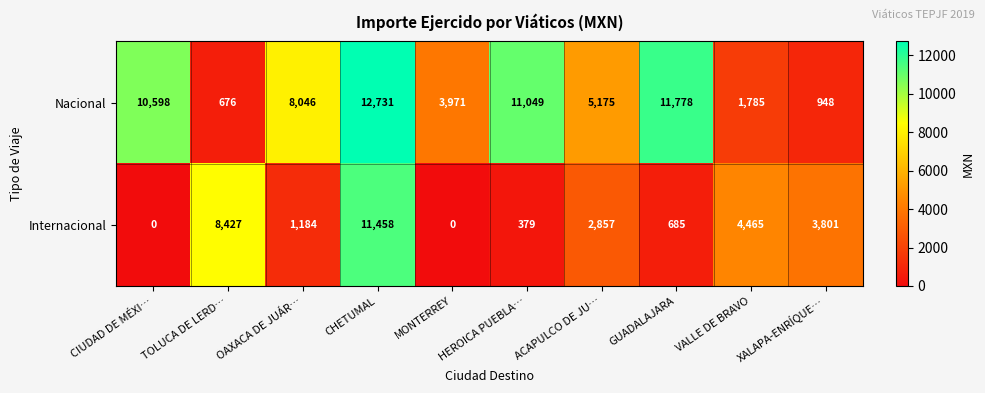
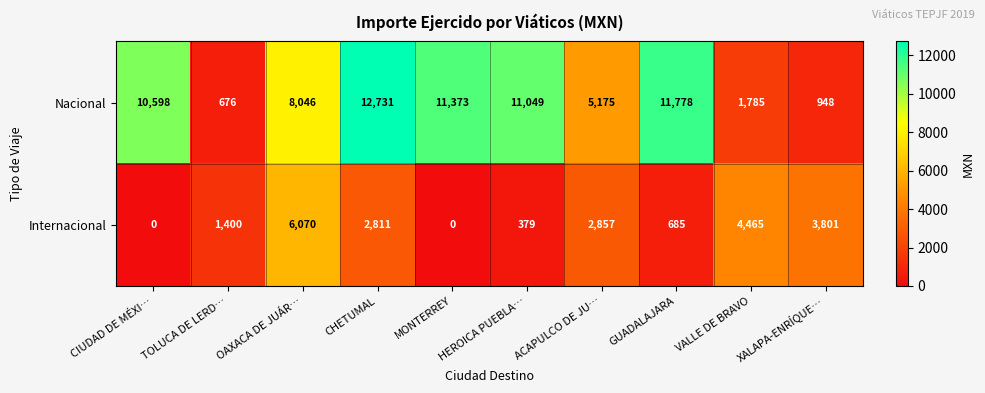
  {
    "Nacional": {
      "CIUDAD DE MÉXI…": "10,598",
      "TOLUCA DE LERD…": "676",
      "OAXACA DE JUÁR…": "8,046",
      "CHETUMAL": "12,731",
-     "MONTERREY": "3,971",
+     "MONTERREY": "11,373",
      "HEROICA PUEBLA…": "11,049",
      "ACAPULCO DE JU…": "5,175",
      "GUADALAJARA": "11,778",
      "VALLE DE BRAVO": "1,785",
      "XALAPA-ENRÍQUE…": "948"
    },
    "Internacional": {
      "CIUDAD DE MÉXI…": "0",
-     "TOLUCA DE LERD…": "8,427",
-     "OAXACA DE JUÁR…": "1,184",
-     "CHETUMAL": "11,458",
+     "TOLUCA DE LERD…": "1,400",
+     "OAXACA DE JUÁR…": "6,070",
+     "CHETUMAL": "2,811",
      "MONTERREY": "0",
      "HEROICA PUEBLA…": "379",
      "ACAPULCO DE JU…": "2,857",
      "GUADALAJARA": "685",
      "VALLE DE BRAVO": "4,465",
      "XALAPA-ENRÍQUE…": "3,801"
    }
  }
